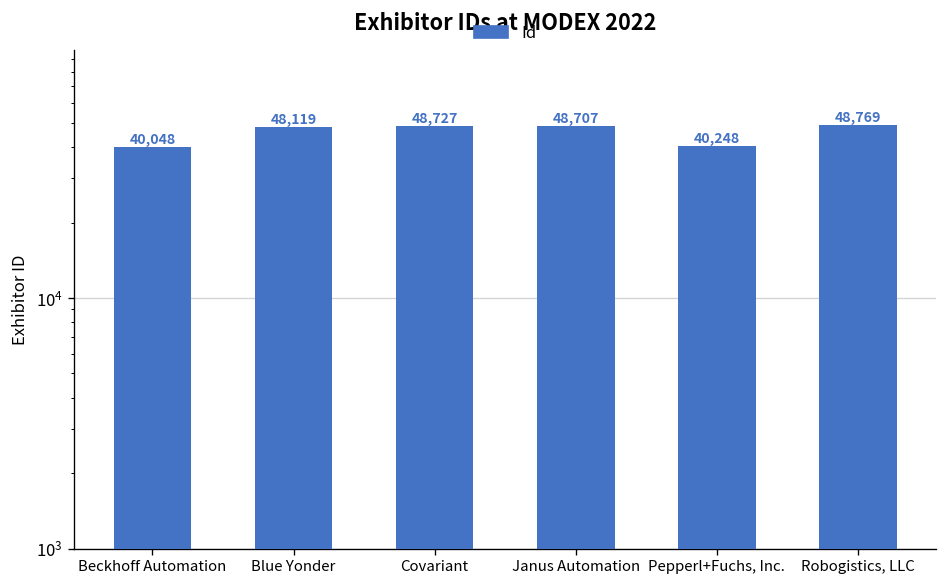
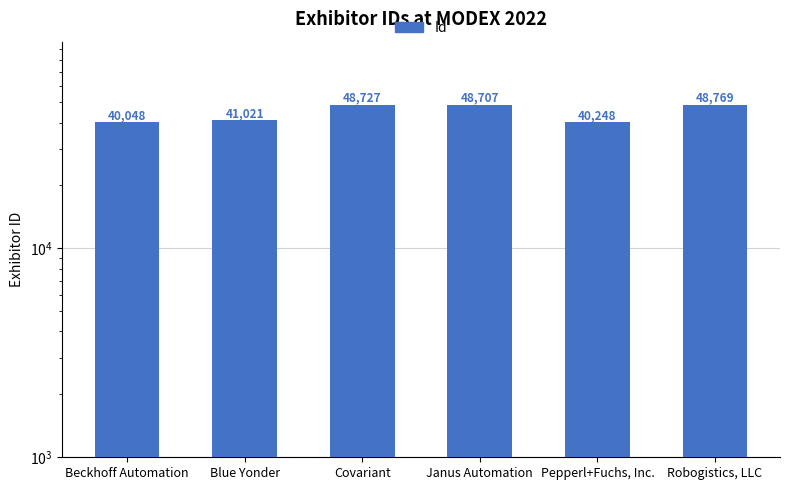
  {
    "Beckhoff Automation": "40,048",
-   "Blue Yonder": "48,119",
+   "Blue Yonder": "41,021",
    "Covariant": "48,727",
    "Janus Automation": "48,707",
    "Pepperl+Fuchs, Inc.": "40,248",
    "Robogistics, LLC": "48,769"
  }
